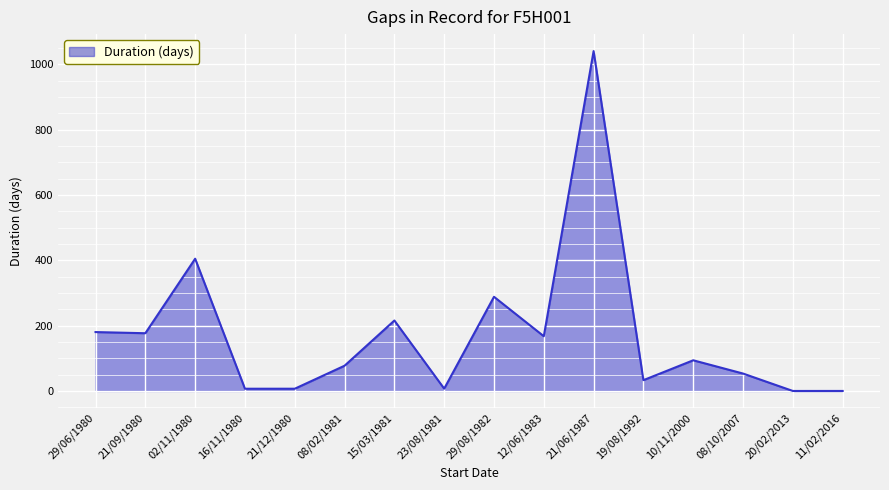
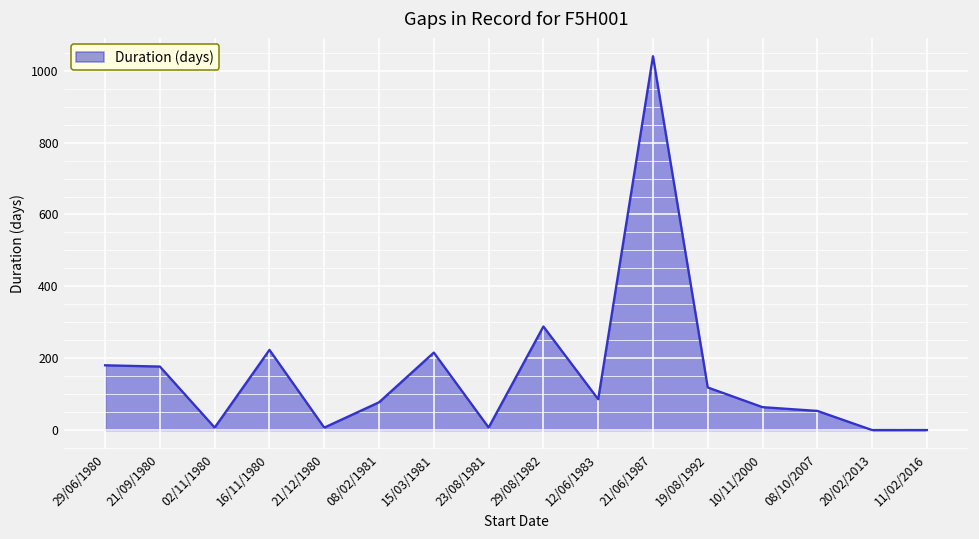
  {
    "29/06/1980": 180,
    "21/09/1980": 180,
-   "02/11/1980": 400,
-   "16/11/1980": 10,
+   "02/11/1980": 10,
+   "16/11/1980": 220,
    "21/12/1980": 10,
    "08/02/1981": 80,
    "15/03/1981": 220,
    "23/08/1981": 10,
    "29/08/1982": 290,
-   "12/06/1983": 170,
+   "12/06/1983": 90,
    "21/06/1987": 1040,
-   "19/08/1992": 30,
-   "10/11/2000": 90,
+   "19/08/1992": 120,
+   "10/11/2000": 60,
    "08/10/2007": 50,
    "20/02/2013": 0,
    "11/02/2016": 0
  }
